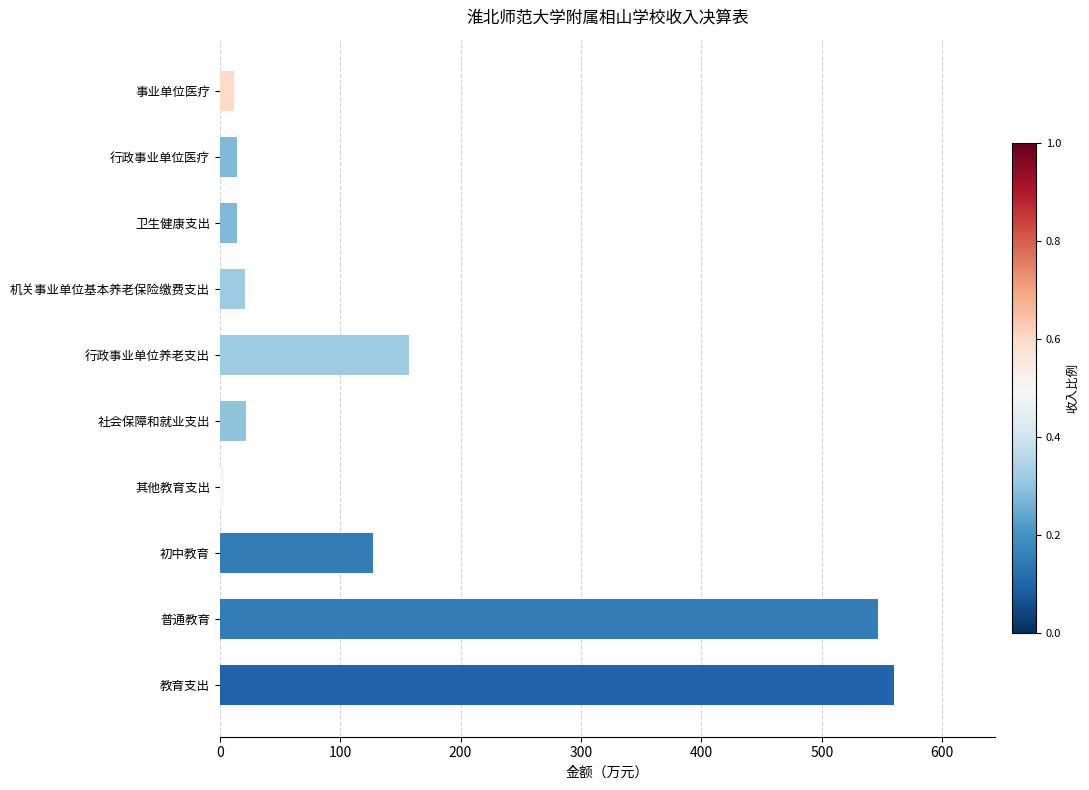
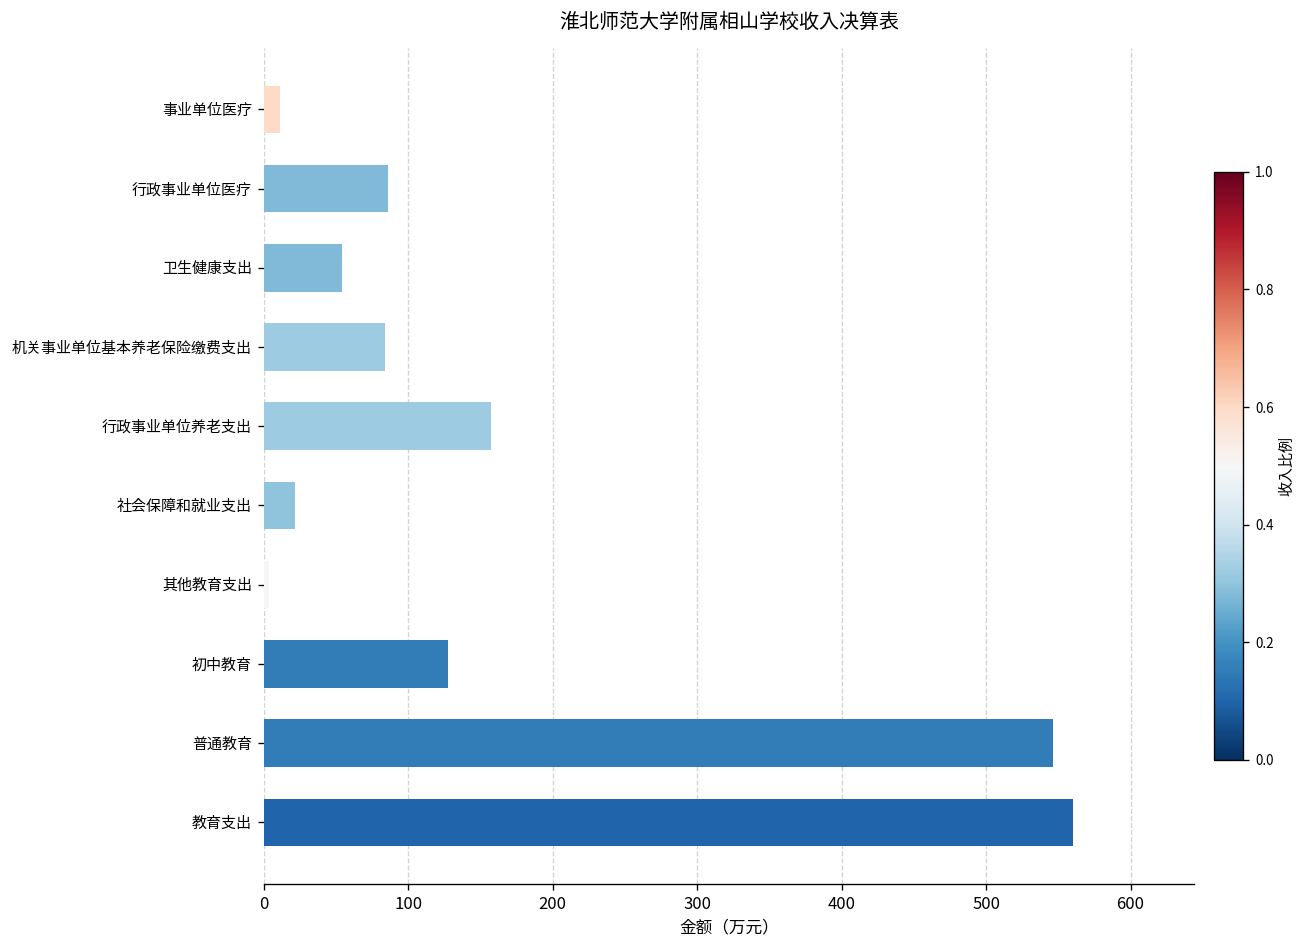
  {
    "事业单位医疗": 11,
-   "行政事业单位医疗": 15,
-   "卫生健康支出": 15,
-   "机关事业单位基本养老保险缴费支出": 21,
+   "行政事业单位医疗": 86,
+   "卫生健康支出": 54,
+   "机关事业单位基本养老保险缴费支出": 84,
    "行政事业单位养老支出": 157,
    "社会保障和就业支出": 21,
    "其他教育支出": 3,
    "初中教育": 128,
    "普通教育": 546,
    "教育支出": 560
  }
